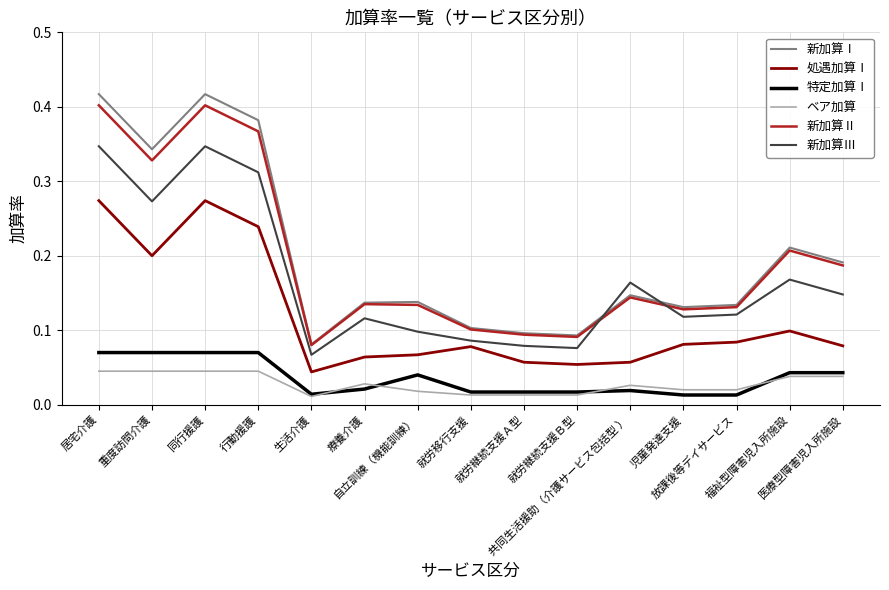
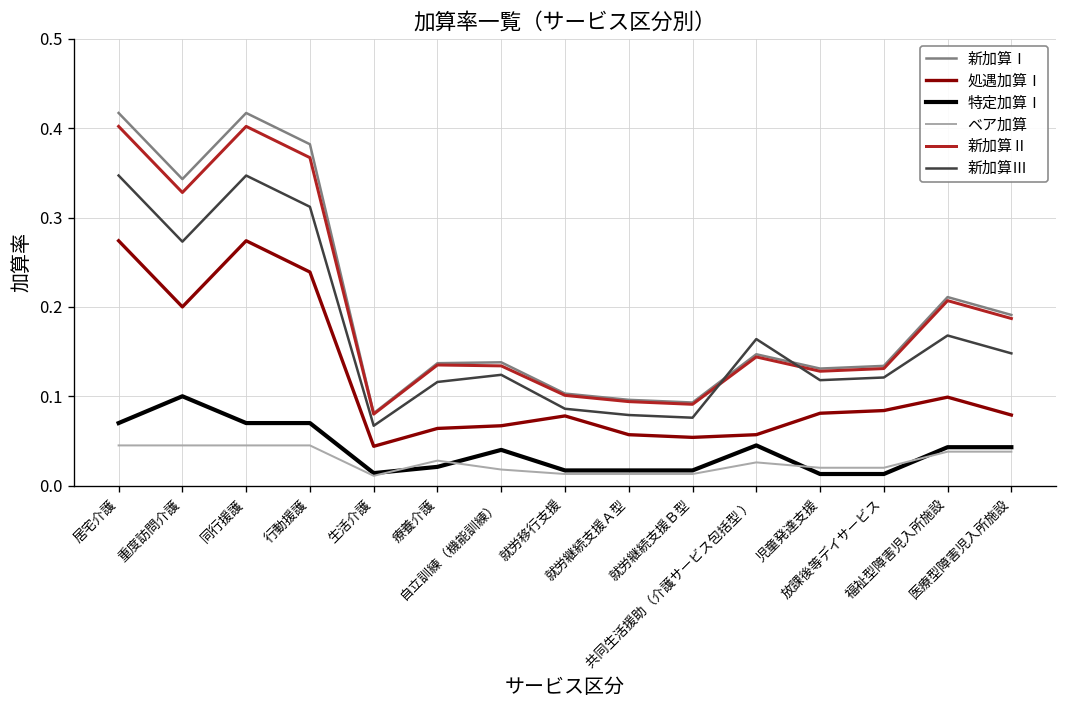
  {
    "新加算Ⅰ": {
      "居宅介護": 0.42,
      "重度訪問介護": 0.34,
      "同行援護": 0.42,
      "行動援護": 0.38,
      "自立訓練（機能訓練）": 0.14,
      "福祉型障害児入所施設": 0.21,
      "医療型障害児入所施設": 0.19
    },
    "処遇加算Ⅰ": {
      "居宅介護": 0.27,
      "重度訪問介護": 0.20,
      "同行援護": 0.27,
      "行動援護": 0.24,
      "生活介護": 0.04,
      "療養介護": 0.06,
      "自立訓練（機能訓練）": 0.07,
      "就労移行支援": 0.08,
      "就労継続支援Ａ型": 0.06,
      "就労継続支援Ｂ型": 0.05,
      "共同生活援助（介護サービス包括型 ）": 0.06,
      "児童発達支援": 0.08,
      "放課後等デイサービス": 0.08,
      "福祉型障害児入所施設": 0.10,
      "医療型障害児入所施設": 0.08
    },
    "特定加算Ⅰ": {
      "居宅介護": 0.07,
-     "重度訪問介護": 0.07,
+     "重度訪問介護": 0.10,
      "同行援護": 0.07,
      "行動援護": 0.07,
      "療養介護": 0.02,
      "自立訓練（機能訓練）": 0.04,
      "就労移行支援": 0.02,
      "就労継続支援Ａ型": 0.02,
      "就労継続支援Ｂ型": 0.02,
-     "共同生活援助（介護サービス包括型 ）": 0.02,
+     "共同生活援助（介護サービス包括型 ）": 0.05,
      "児童発達支援": 0.01,
      "放課後等デイサービス": 0.01,
      "福祉型障害児入所施設": 0.04,
      "医療型障害児入所施設": 0.04
    },
    "ベア加算": {
      "居宅介護": 0.05,
      "重度訪問介護": 0.05,
      "同行援護": 0.05,
      "行動援護": 0.05,
      "療養介護": 0.03,
      "自立訓練（機能訓練）": 0.02,
      "就労移行支援": 0.01,
      "就労継続支援Ａ型": 0.01,
      "就労継続支援Ｂ型": 0.01,
      "共同生活援助（介護サービス包括型 ）": 0.03,
      "児童発達支援": 0.02,
      "放課後等デイサービス": 0.02,
      "福祉型障害児入所施設": 0.04,
      "医療型障害児入所施設": 0.04
    },
    "新加算Ⅱ": {
      "居宅介護": 0.40,
      "重度訪問介護": 0.33,
      "同行援護": 0.40,
      "行動援護": 0.37,
      "自立訓練（機能訓練）": 0.13,
      "福祉型障害児入所施設": 0.21,
      "医療型障害児入所施設": 0.19
    },
    "新加算Ⅲ": {
      "居宅介護": 0.35,
      "重度訪問介護": 0.27,
      "同行援護": 0.35,
      "行動援護": 0.31,
      "生活介護": 0.07,
      "療養介護": 0.12,
-     "自立訓練（機能訓練）": 0.10,
+     "自立訓練（機能訓練）": 0.12,
      "就労移行支援": 0.09,
      "就労継続支援Ａ型": 0.08,
      "就労継続支援Ｂ型": 0.08,
      "共同生活援助（介護サービス包括型 ）": 0.16,
      "児童発達支援": 0.12,
      "放課後等デイサービス": 0.12,
      "福祉型障害児入所施設": 0.17,
      "医療型障害児入所施設": 0.15
    }
  }
